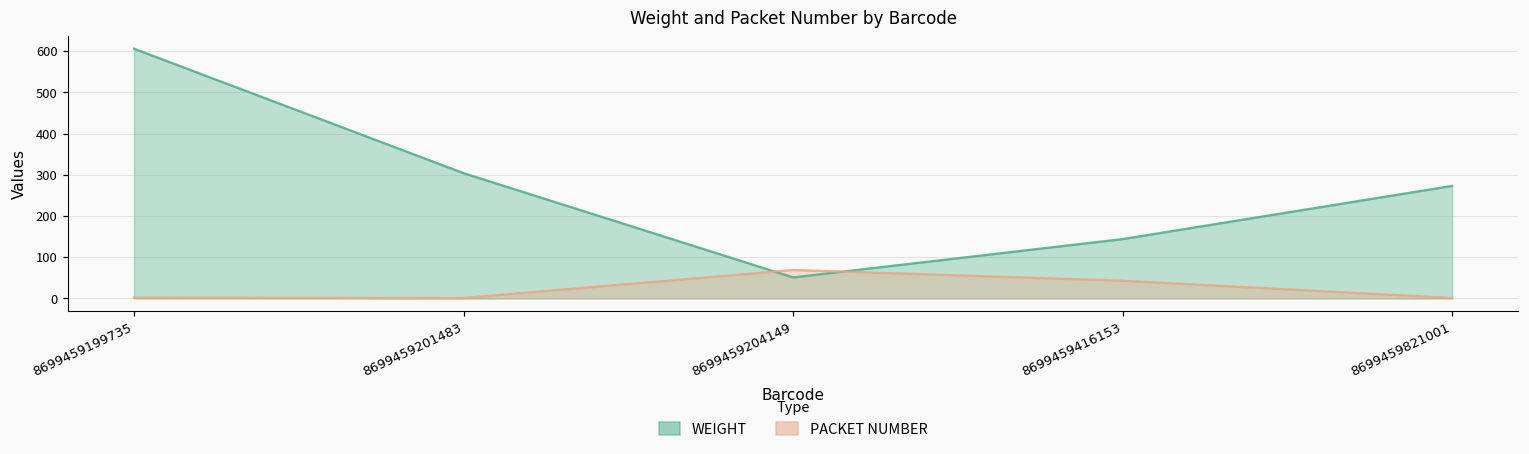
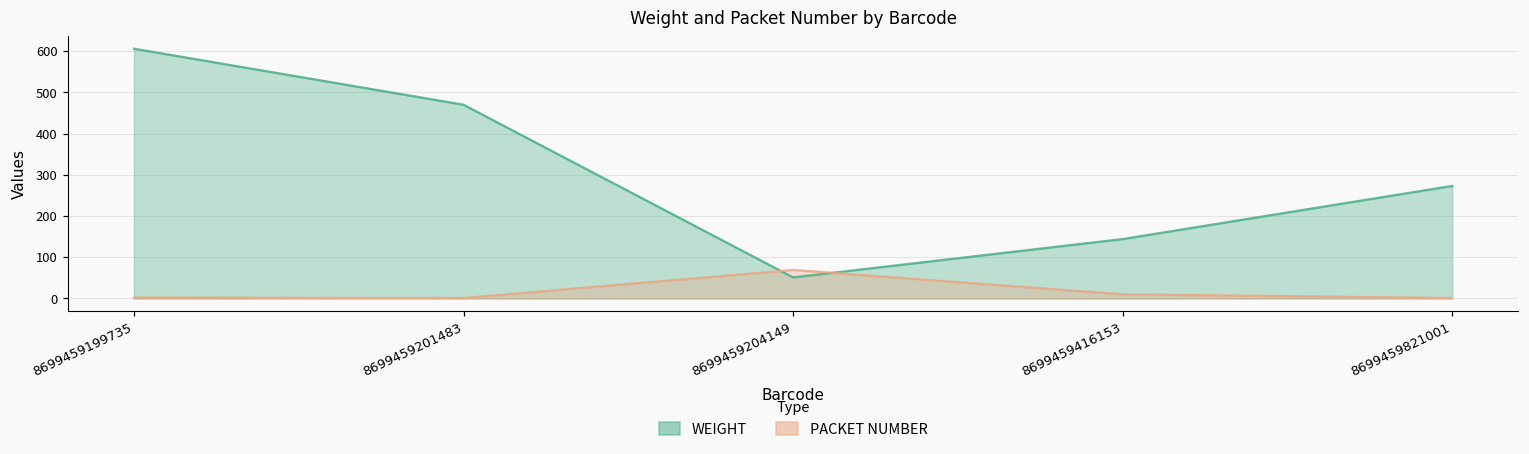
  {
    "WEIGHT": {
      "8699459199735": 610,
-     "8699459201483": 300,
+     "8699459201483": 470,
      "8699459204149": 50,
      "8699459416153": 140,
      "8699459821001": 270
    },
    "PACKET NUMBER": {
      "8699459199735": 0,
      "8699459201483": 0,
      "8699459204149": 70,
-     "8699459416153": 40,
+     "8699459416153": 10,
      "8699459821001": 0
    }
  }
